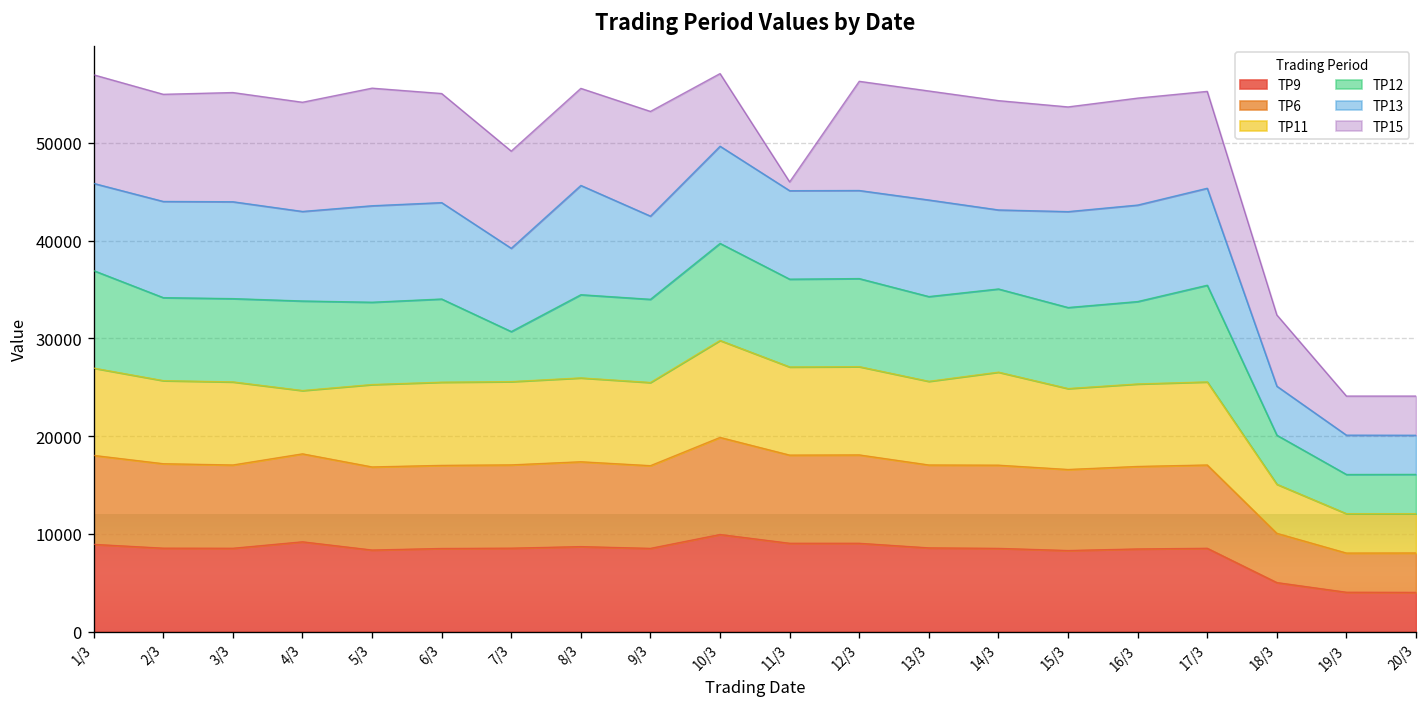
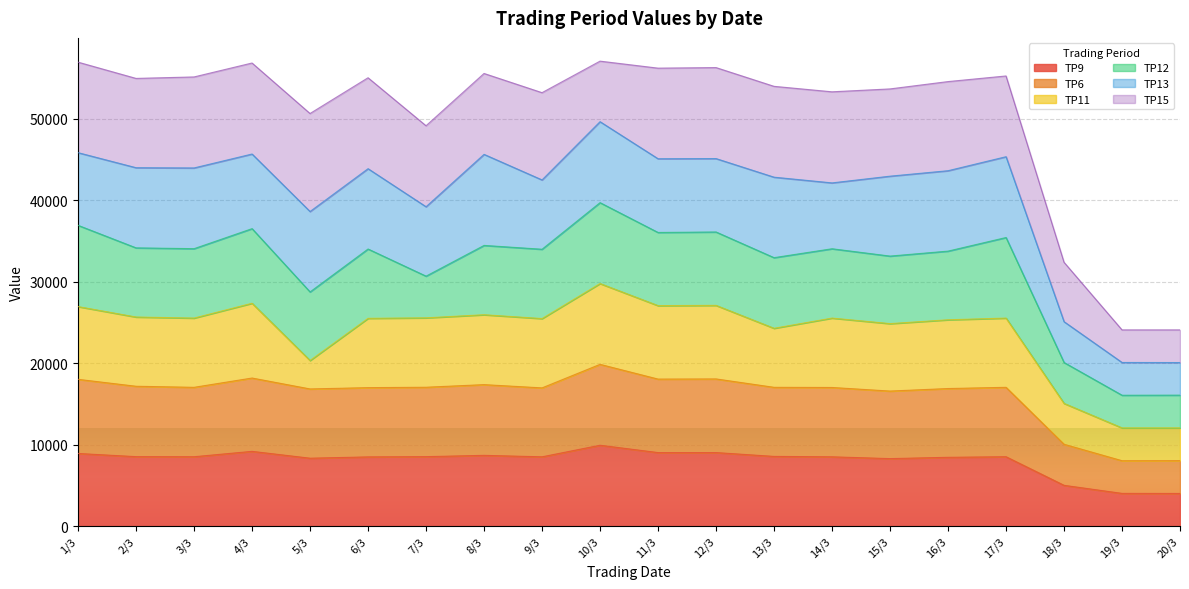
  {
    "TP11": {
      "1/3": 9000,
      "2/3": 9000,
      "3/3": 9000,
-     "4/3": 6000,
-     "5/3": 8000,
+     "4/3": 9000,
+     "5/3": 3000,
      "6/3": 9000,
      "7/3": 9000,
      "8/3": 9000,
      "9/3": 9000,
      "10/3": 10000,
      "11/3": 9000,
      "12/3": 9000,
-     "13/3": 9000,
-     "14/3": 10000,
+     "13/3": 7000,
+     "14/3": 9000,
      "15/3": 8000,
      "16/3": 8000,
      "17/3": 9000,
      "18/3": 5000,
      "19/3": 4000,
      "20/3": 4000
    },
    "TP12": {
      "1/3": 10000,
      "2/3": 8000,
      "3/3": 9000,
      "4/3": 9000,
      "5/3": 8000,
      "6/3": 9000,
      "7/3": 5000,
      "8/3": 9000,
      "9/3": 9000,
      "10/3": 10000,
      "11/3": 9000,
      "12/3": 9000,
      "13/3": 9000,
      "14/3": 9000,
      "15/3": 8000,
      "16/3": 8000,
      "17/3": 10000,
      "18/3": 5000,
      "19/3": 4000,
      "20/3": 4000
    },
    "TP13": {
      "1/3": 9000,
      "2/3": 10000,
      "3/3": 10000,
      "4/3": 9000,
      "5/3": 10000,
      "6/3": 10000,
      "7/3": 9000,
      "8/3": 11000,
      "9/3": 9000,
      "10/3": 10000,
      "11/3": 9000,
      "12/3": 9000,
      "13/3": 10000,
      "14/3": 8000,
      "15/3": 10000,
      "16/3": 10000,
      "17/3": 10000,
      "18/3": 5000,
      "19/3": 4000,
      "20/3": 4000
    },
    "TP15": {
      "1/3": 11000,
      "2/3": 11000,
      "3/3": 11000,
      "4/3": 11000,
      "5/3": 12000,
      "6/3": 11000,
      "7/3": 10000,
      "8/3": 10000,
      "9/3": 11000,
      "10/3": 7000,
-     "11/3": 1000,
+     "11/3": 11000,
      "12/3": 11000,
      "13/3": 11000,
      "14/3": 11000,
      "15/3": 11000,
      "16/3": 11000,
      "17/3": 10000,
      "18/3": 7000,
      "19/3": 4000,
      "20/3": 4000
    }
  }
